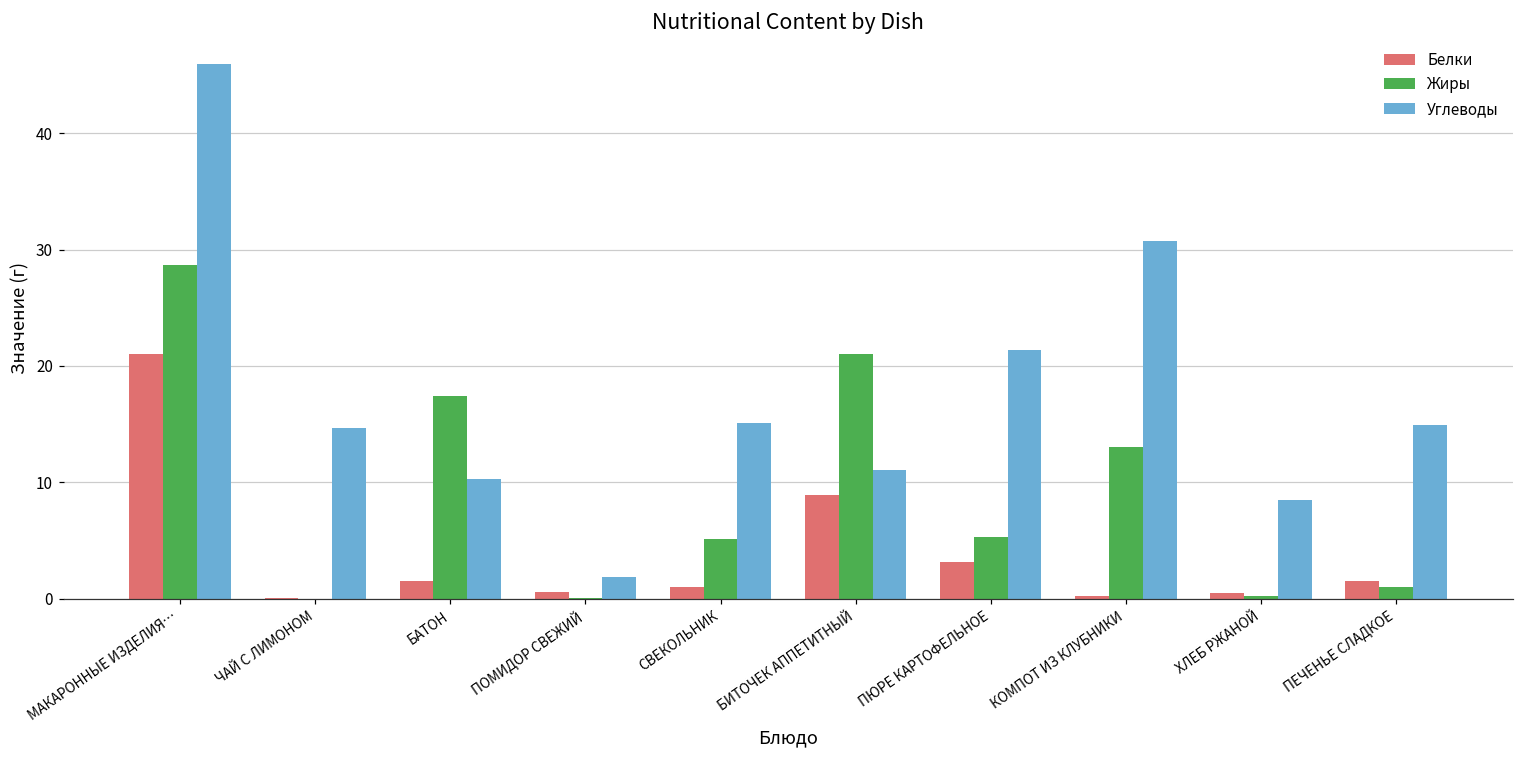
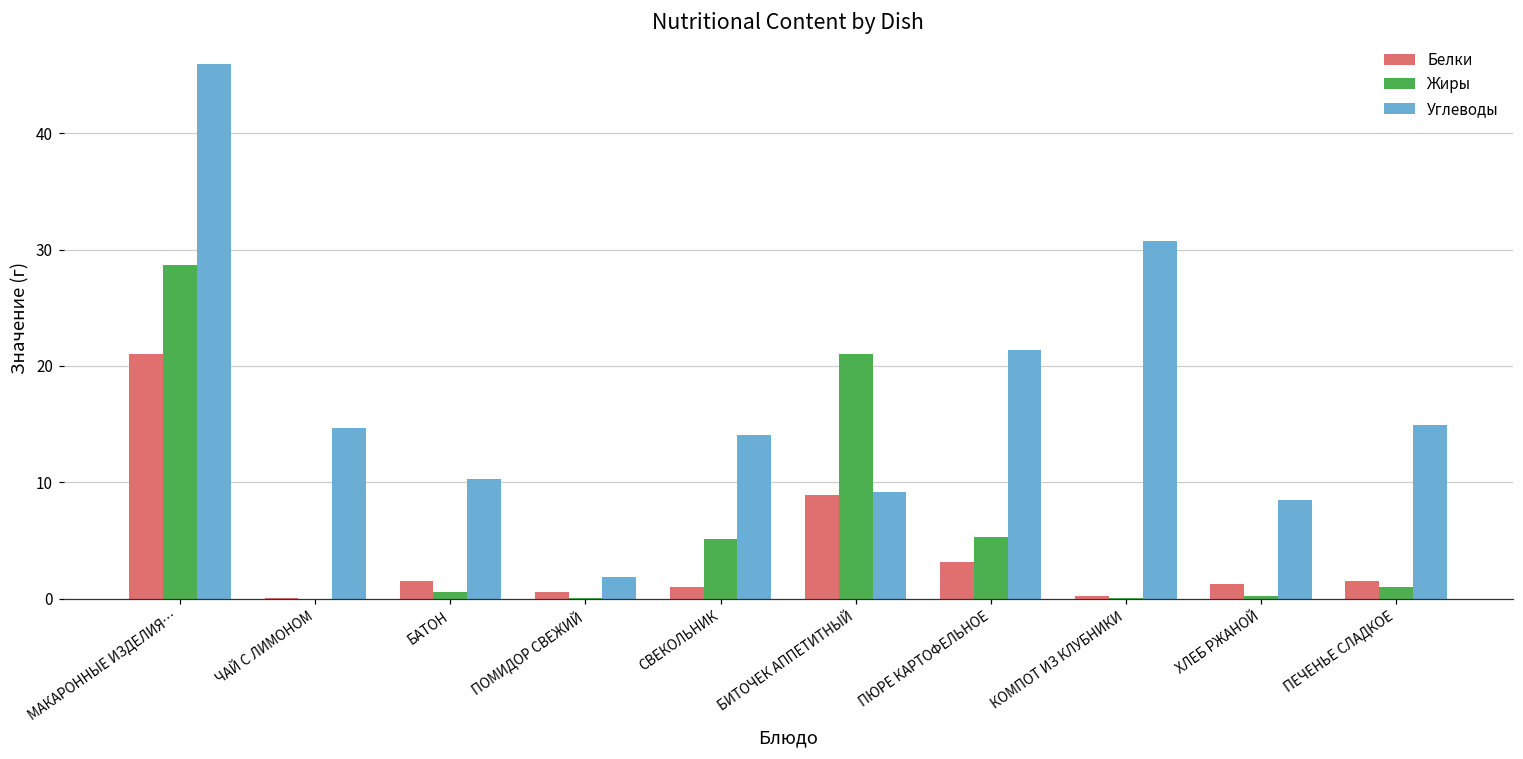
  {
    "Белки": {
      "МАКАРОННЫЕ ИЗДЕЛИЯ…": 21.0,
      "БАТОН": 1.5,
      "ПОМИДОР СВЕЖИЙ": 0.6,
      "СВЕКОЛЬНИК": 1.0,
      "БИТОЧЕК АППЕТИТНЫЙ": 8.9,
      "ПЮРЕ КАРТОФЕЛЬНОЕ": 3.2,
-     "ХЛЕБ РЖАНОЙ": 0.5,
+     "ХЛЕБ РЖАНОЙ": 1.3,
      "ПЕЧЕНЬЕ СЛАДКОЕ": 1.5
    },
    "Жиры": {
      "МАКАРОННЫЕ ИЗДЕЛИЯ…": 28.7,
      "ЧАЙ С ЛИМОНОМ": 0.0,
-     "БАТОН": 17.4,
+     "БАТОН": 0.6,
      "СВЕКОЛЬНИК": 5.1,
      "БИТОЧЕК АППЕТИТНЫЙ": 21.0,
      "ПЮРЕ КАРТОФЕЛЬНОЕ": 5.3,
-     "КОМПОТ ИЗ КЛУБНИКИ": 13.0,
+     "КОМПОТ ИЗ КЛУБНИКИ": 0.1,
      "ПЕЧЕНЬЕ СЛАДКОЕ": 1.0
    },
    "Углеводы": {
      "МАКАРОННЫЕ ИЗДЕЛИЯ…": 45.9,
      "ЧАЙ С ЛИМОНОМ": 14.7,
      "БАТОН": 10.3,
      "ПОМИДОР СВЕЖИЙ": 1.9,
-     "СВЕКОЛЬНИК": 15.1,
-     "БИТОЧЕК АППЕТИТНЫЙ": 11.1,
+     "СВЕКОЛЬНИК": 14.1,
+     "БИТОЧЕК АППЕТИТНЫЙ": 9.2,
      "ПЮРЕ КАРТОФЕЛЬНОЕ": 21.4,
      "КОМПОТ ИЗ КЛУБНИКИ": 30.7,
      "ХЛЕБ РЖАНОЙ": 8.5,
      "ПЕЧЕНЬЕ СЛАДКОЕ": 14.9
    }
  }
